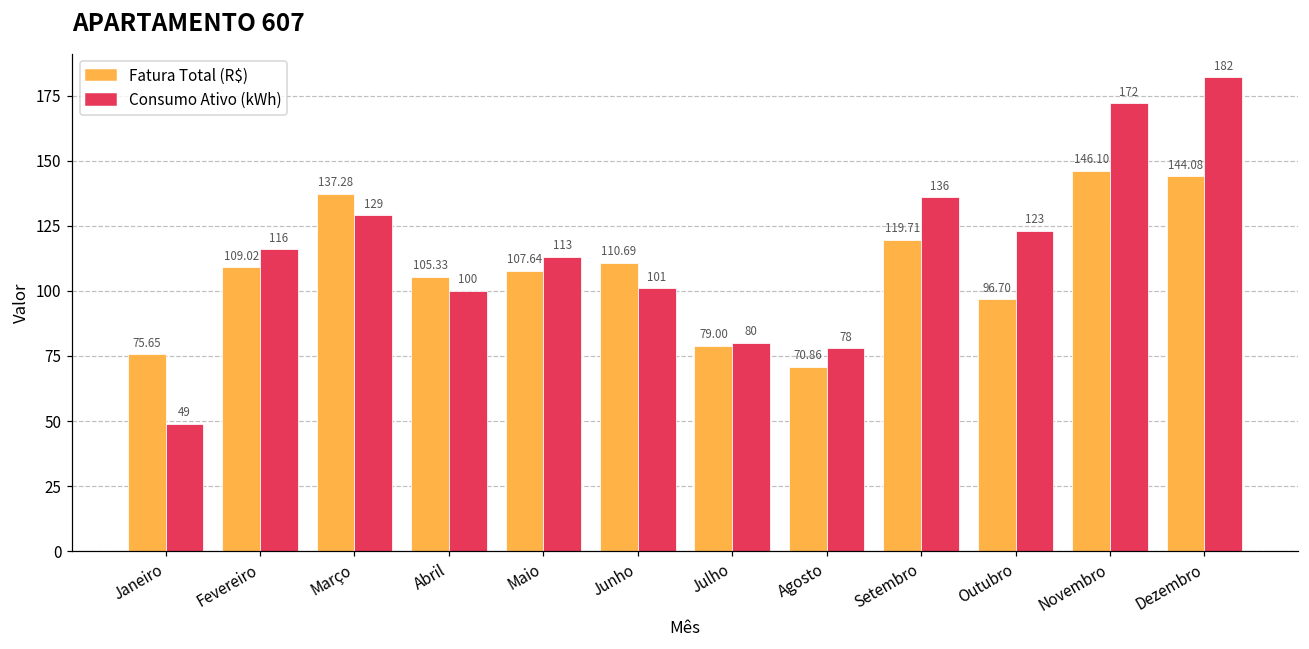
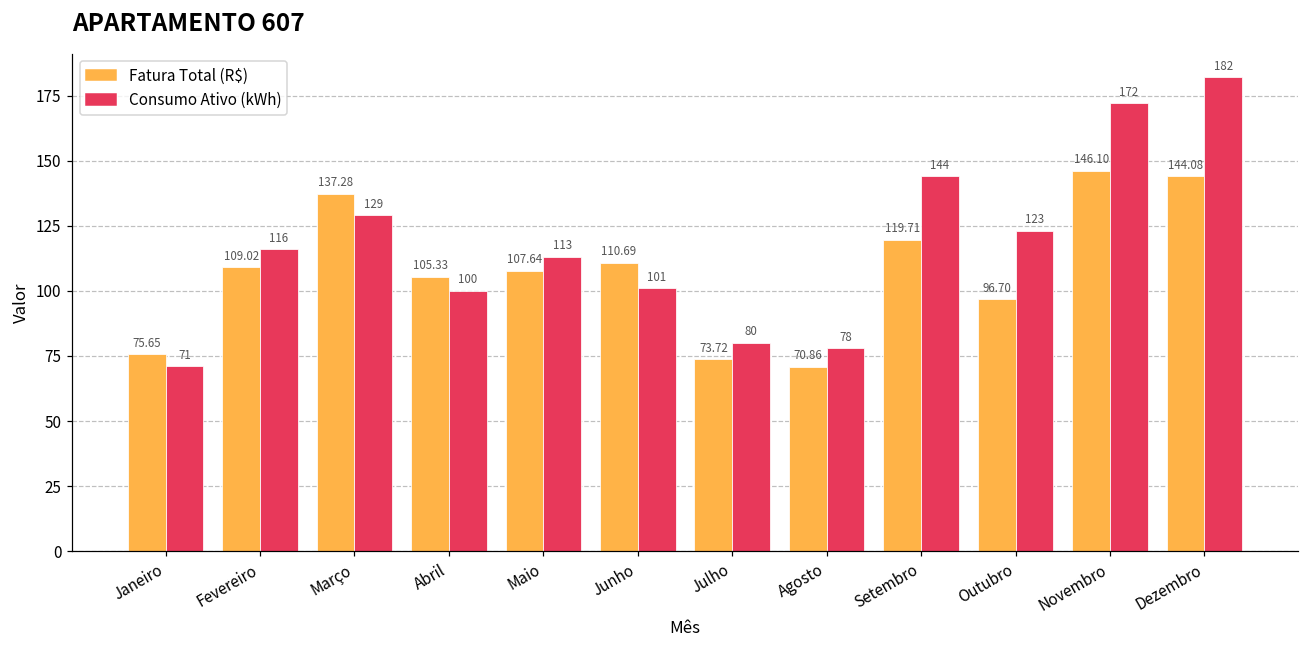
  {
    "Fatura Total (R$)": {
      "Janeiro": 75.65,
      "Fevereiro": 109.02,
      "Março": 137.28,
      "Abril": 105.33,
      "Maio": 107.64,
      "Junho": 110.69,
-     "Julho": 79.00,
+     "Julho": 73.72,
      "Agosto": 70.86,
      "Setembro": 119.71,
      "Outubro": 96.70,
      "Novembro": 146.10,
      "Dezembro": 144.08
    },
    "Consumo Ativo (kWh)": {
-     "Janeiro": 49,
+     "Janeiro": 71,
      "Fevereiro": 116,
      "Março": 129,
      "Abril": 100,
      "Maio": 113,
      "Junho": 101,
      "Julho": 80,
      "Agosto": 78,
-     "Setembro": 136,
+     "Setembro": 144,
      "Outubro": 123,
      "Novembro": 172,
      "Dezembro": 182
    }
  }
